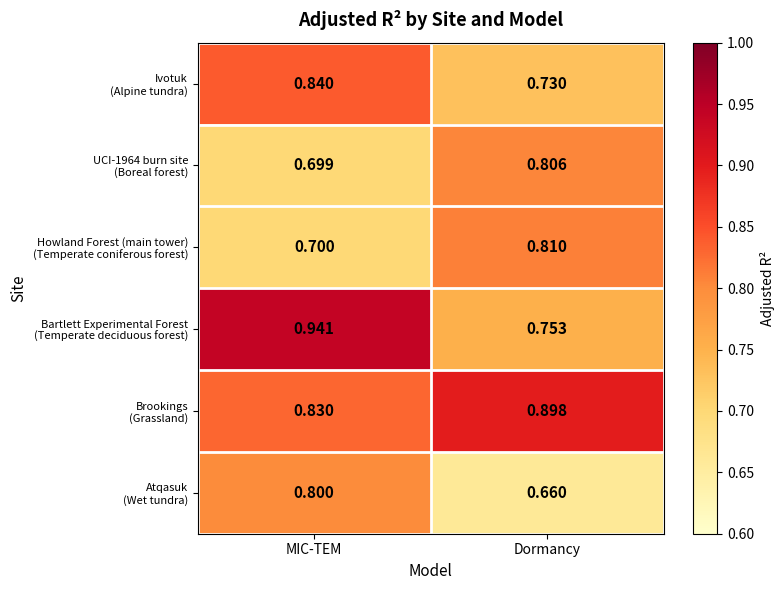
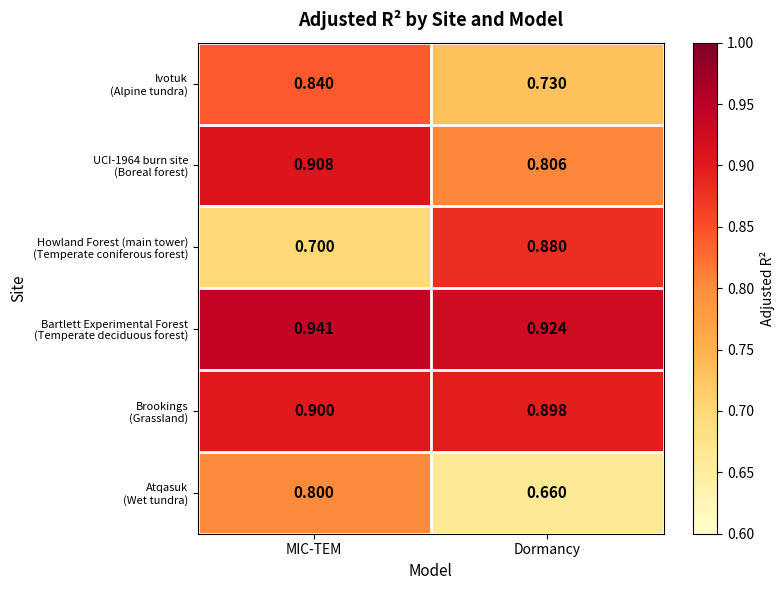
  {
    "Ivotuk (Alpine tundra)": {
      "MIC-TEM": 0.840,
      "Dormancy": 0.730
    },
    "UCI-1964 burn site (Boreal forest)": {
-     "MIC-TEM": 0.699,
+     "MIC-TEM": 0.908,
      "Dormancy": 0.806
    },
    "Howland Forest (main tower) (Temperate coniferous forest)": {
      "MIC-TEM": 0.700,
-     "Dormancy": 0.810
+     "Dormancy": 0.880
    },
    "Bartlett Experimental Forest (Temperate deciduous forest)": {
      "MIC-TEM": 0.941,
-     "Dormancy": 0.753
+     "Dormancy": 0.924
    },
    "Brookings (Grassland)": {
-     "MIC-TEM": 0.830,
+     "MIC-TEM": 0.900,
      "Dormancy": 0.898
    },
    "Atqasuk (Wet tundra)": {
      "MIC-TEM": 0.800,
      "Dormancy": 0.660
    }
  }
